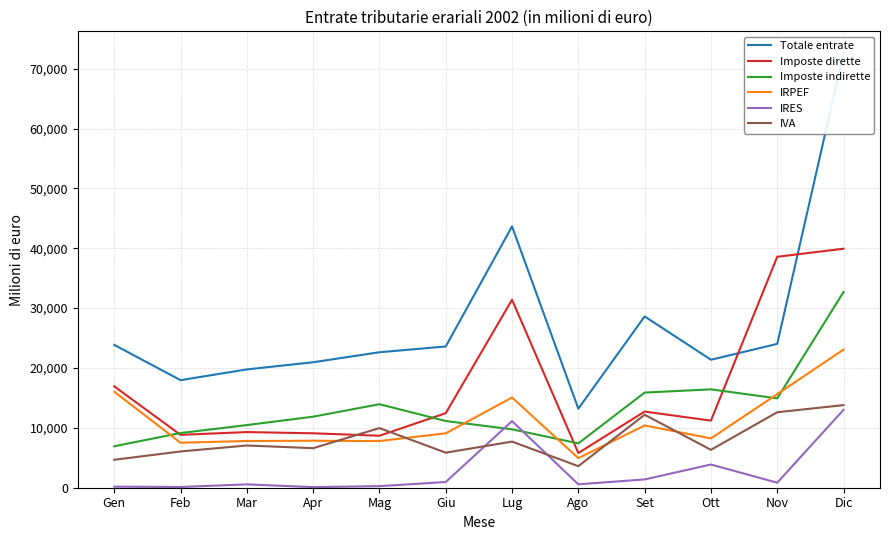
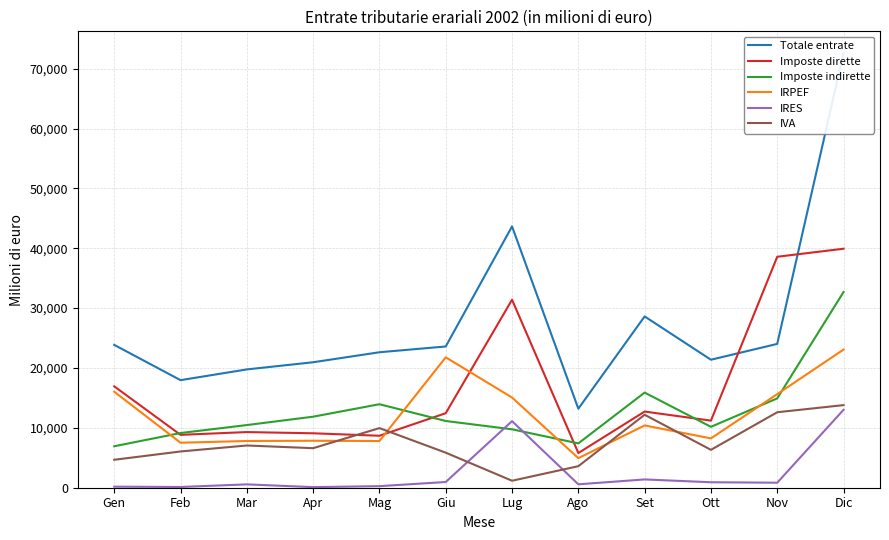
  {
    "Totale entrate": {
      "Gen": "24,000",
      "Feb": "18,000",
      "Mar": "20,000",
      "Apr": "21,000",
      "Mag": "23,000",
      "Giu": "24,000",
      "Lug": "44,000",
      "Ago": "13,000",
      "Set": "29,000",
      "Ott": "21,000",
      "Nov": "24,000"
    },
    "Imposte dirette": {
      "Gen": "17,000",
      "Mar": "9,000",
      "Apr": "9,000",
      "Mag": "9,000",
      "Giu": "12,000",
      "Lug": "31,000",
      "Ago": "6,000",
      "Set": "13,000",
      "Ott": "11,000",
      "Nov": "39,000",
      "Dic": "40,000"
    },
    "Imposte indirette": {
      "Gen": "7,000",
      "Mar": "10,000",
      "Apr": "12,000",
      "Mag": "14,000",
      "Giu": "11,000",
      "Lug": "10,000",
      "Ago": "7,000",
      "Set": "16,000",
-     "Ott": "16,000",
+     "Ott": "10,000",
      "Nov": "15,000",
      "Dic": "33,000"
    },
    "IRPEF": {
      "Gen": "16,000",
      "Feb": "8,000",
      "Mar": "8,000",
      "Apr": "8,000",
      "Mag": "8,000",
-     "Giu": "9,000",
+     "Giu": "22,000",
      "Lug": "15,000",
      "Ago": "5,000",
      "Set": "10,000",
      "Ott": "8,000",
      "Nov": "16,000",
      "Dic": "23,000"
    },
    "IRES": {
      "Gen": "0",
      "Feb": "0",
      "Mar": "1,000",
      "Apr": "0",
      "Mag": "0",
      "Giu": "1,000",
      "Lug": "11,000",
      "Ago": "1,000",
      "Set": "1,000",
-     "Ott": "4,000",
+     "Ott": "1,000",
      "Nov": "1,000",
      "Dic": "13,000"
    },
    "IVA": {
      "Gen": "5,000",
      "Feb": "6,000",
      "Mar": "7,000",
      "Apr": "7,000",
      "Mag": "10,000",
      "Giu": "6,000",
-     "Lug": "8,000",
+     "Lug": "1,000",
      "Ago": "4,000",
      "Set": "12,000",
      "Ott": "6,000",
      "Nov": "13,000",
      "Dic": "14,000"
    }
  }
